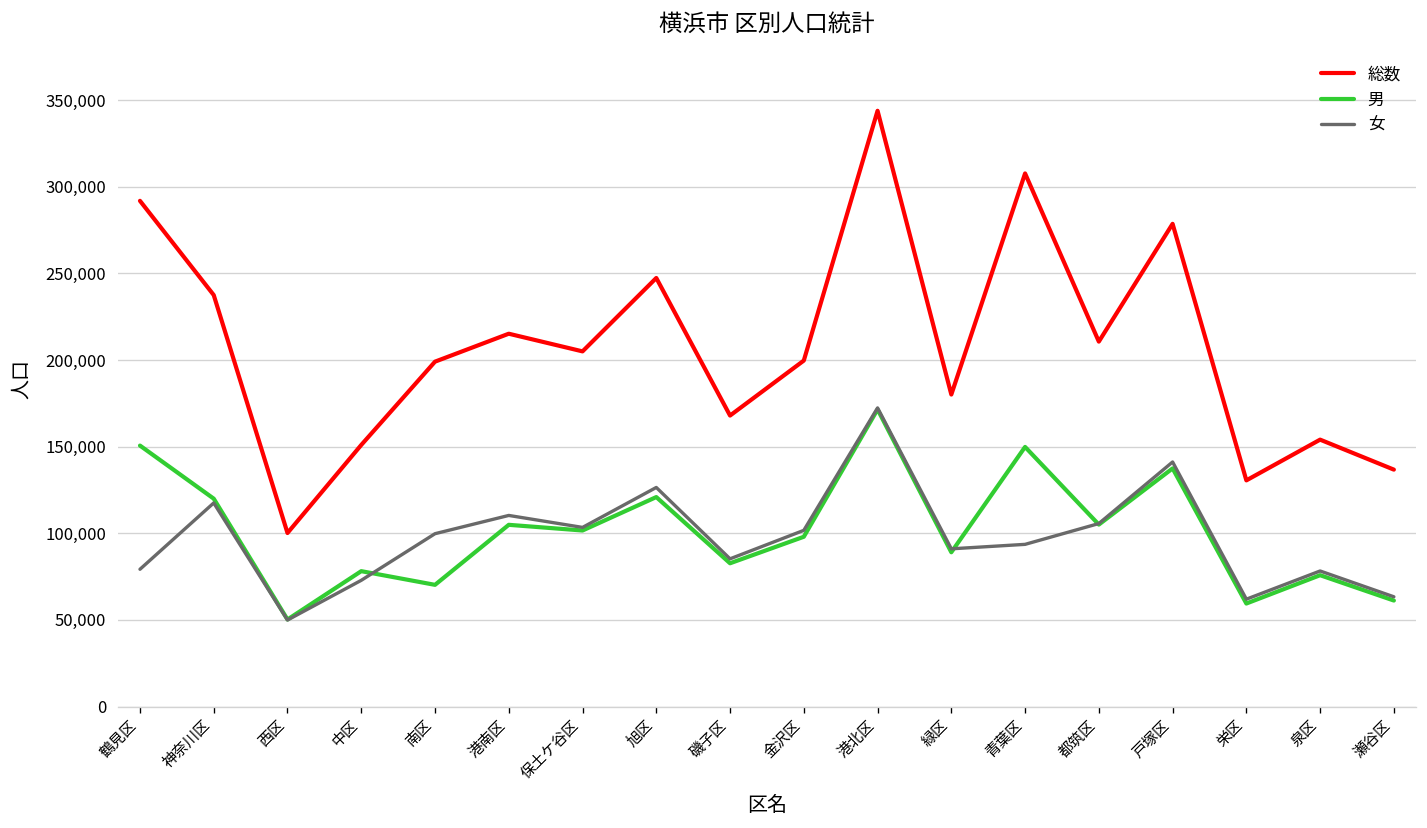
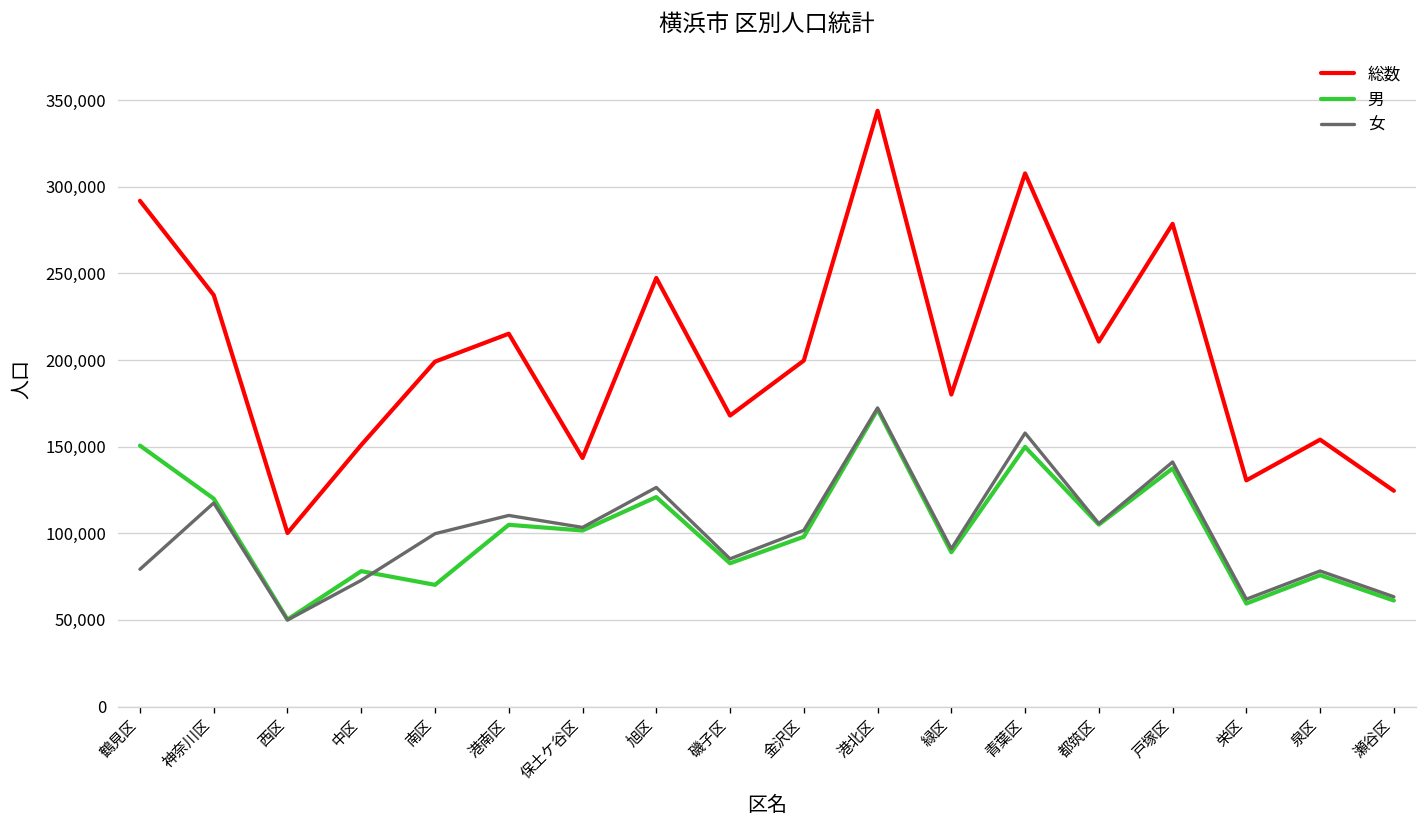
  {
    "総数": {
      "鶴見区": "292,000",
      "神奈川区": "237,000",
      "西区": "100,000",
      "中区": "151,000",
      "南区": "199,000",
      "港南区": "215,000",
-     "保土ケ谷区": "205,000",
+     "保土ケ谷区": "143,000",
      "旭区": "247,000",
      "磯子区": "168,000",
      "金沢区": "200,000",
      "港北区": "344,000",
      "緑区": "180,000",
      "青葉区": "308,000",
      "都筑区": "211,000",
      "戸塚区": "279,000",
      "栄区": "131,000",
      "泉区": "154,000",
-     "瀬谷区": "137,000"
+     "瀬谷区": "125,000"
    },
    "男": {
      "鶴見区": "151,000",
      "神奈川区": "120,000",
      "中区": "78,000",
      "南区": "70,000",
      "港南区": "105,000",
      "保土ケ谷区": "102,000",
      "旭区": "121,000",
      "磯子区": "83,000",
      "金沢区": "98,000",
      "緑区": "89,000",
      "青葉区": "150,000",
      "戸塚区": "137,000",
      "栄区": "59,000",
      "泉区": "76,000",
      "瀬谷区": "61,000"
    },
    "女": {
      "鶴見区": "79,000",
      "神奈川区": "118,000",
      "中区": "73,000",
      "南区": "100,000",
      "港南区": "110,000",
      "保土ケ谷区": "103,000",
      "旭区": "126,000",
      "磯子区": "85,000",
      "金沢区": "102,000",
      "緑区": "91,000",
-     "青葉区": "94,000",
+     "青葉区": "158,000",
      "戸塚区": "141,000",
      "栄区": "62,000",
      "泉区": "78,000",
      "瀬谷区": "63,000"
    }
  }
